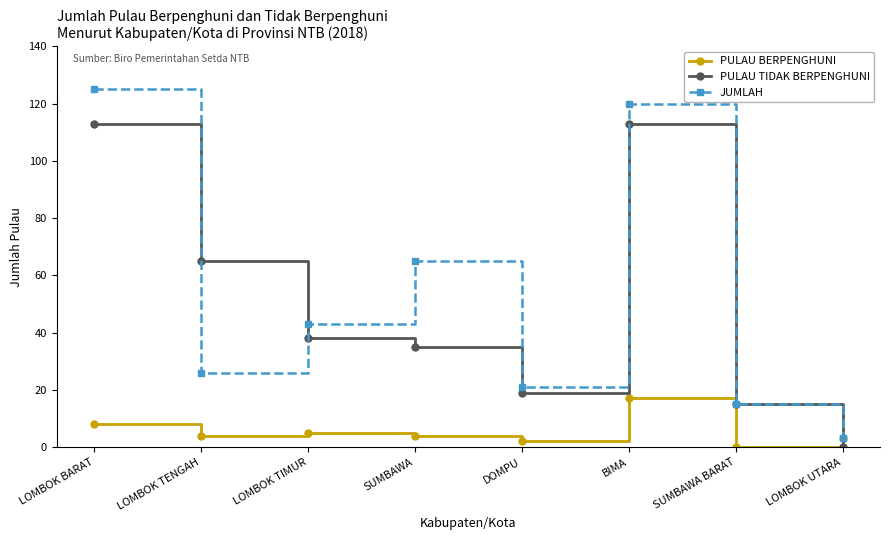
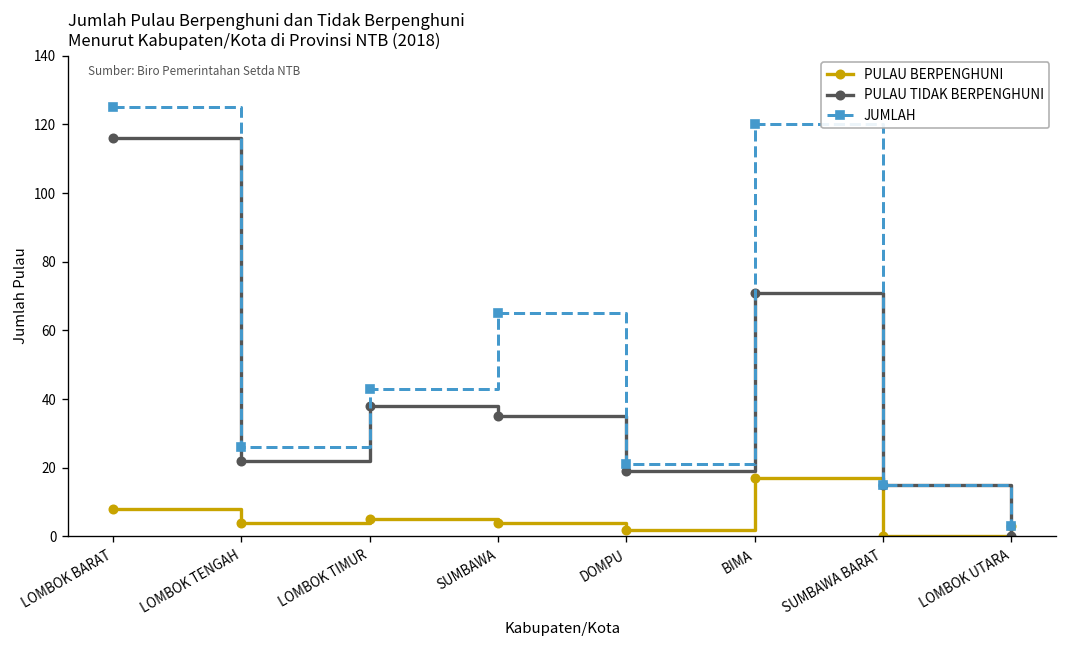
  {
    "PULAU BERPENGHUNI": {
      "LOMBOK BARAT": 8,
      "LOMBOK TENGAH": 4,
      "LOMBOK TIMUR": 5,
      "SUMBAWA": 4,
      "DOMPU": 2,
      "BIMA": 17,
      "SUMBAWA BARAT": 0
    },
    "PULAU TIDAK BERPENGHUNI": {
-     "LOMBOK BARAT": 113,
-     "LOMBOK TENGAH": 65,
+     "LOMBOK BARAT": 116,
+     "LOMBOK TENGAH": 22,
      "LOMBOK TIMUR": 38,
      "SUMBAWA": 35,
      "DOMPU": 19,
-     "BIMA": 113,
+     "BIMA": 71,
      "LOMBOK UTARA": 0
    },
    "JUMLAH": {
      "LOMBOK BARAT": 125,
      "LOMBOK TENGAH": 26,
      "LOMBOK TIMUR": 43,
      "SUMBAWA": 65,
      "DOMPU": 21,
      "BIMA": 120
    }
  }
